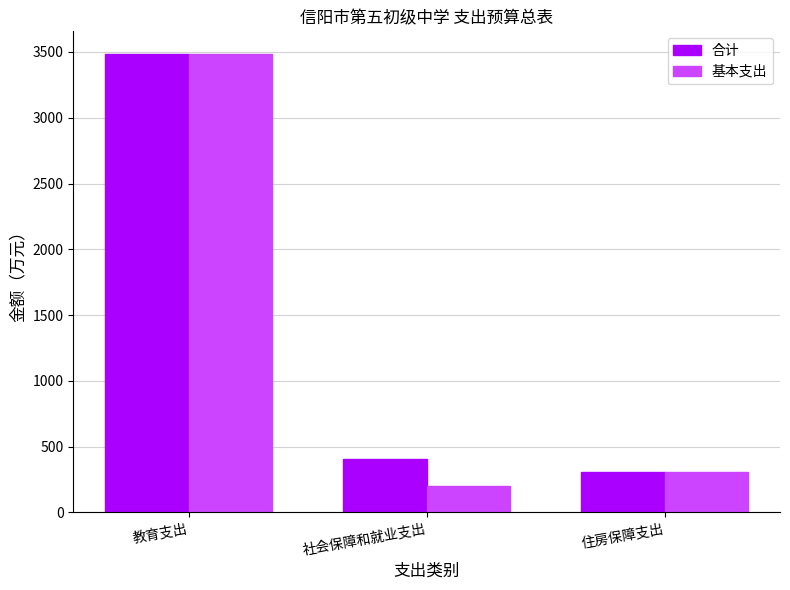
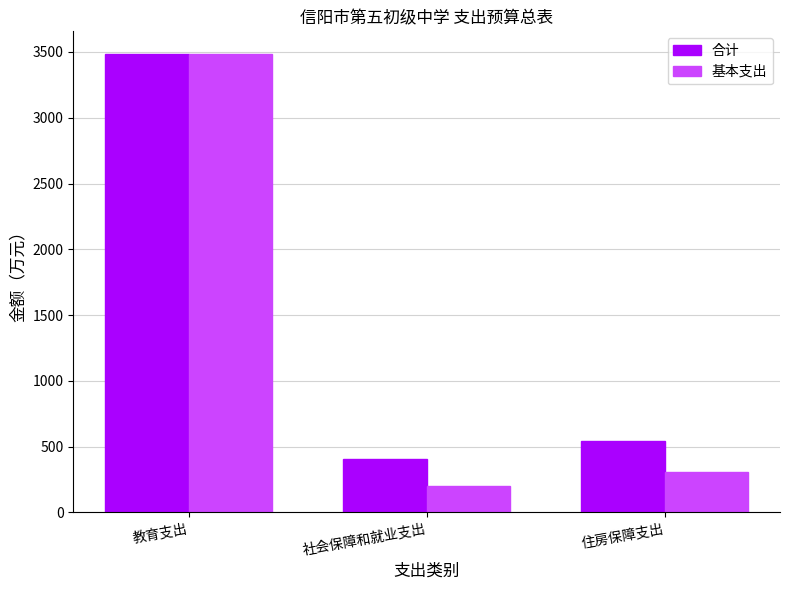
  {
    "合计": {
      "教育支出": 3480,
      "社会保障和就业支出": 410,
-     "住房保障支出": 300
+     "住房保障支出": 540
    },
    "基本支出": {
      "教育支出": 3480,
      "社会保障和就业支出": 200,
      "住房保障支出": 300
    }
  }
